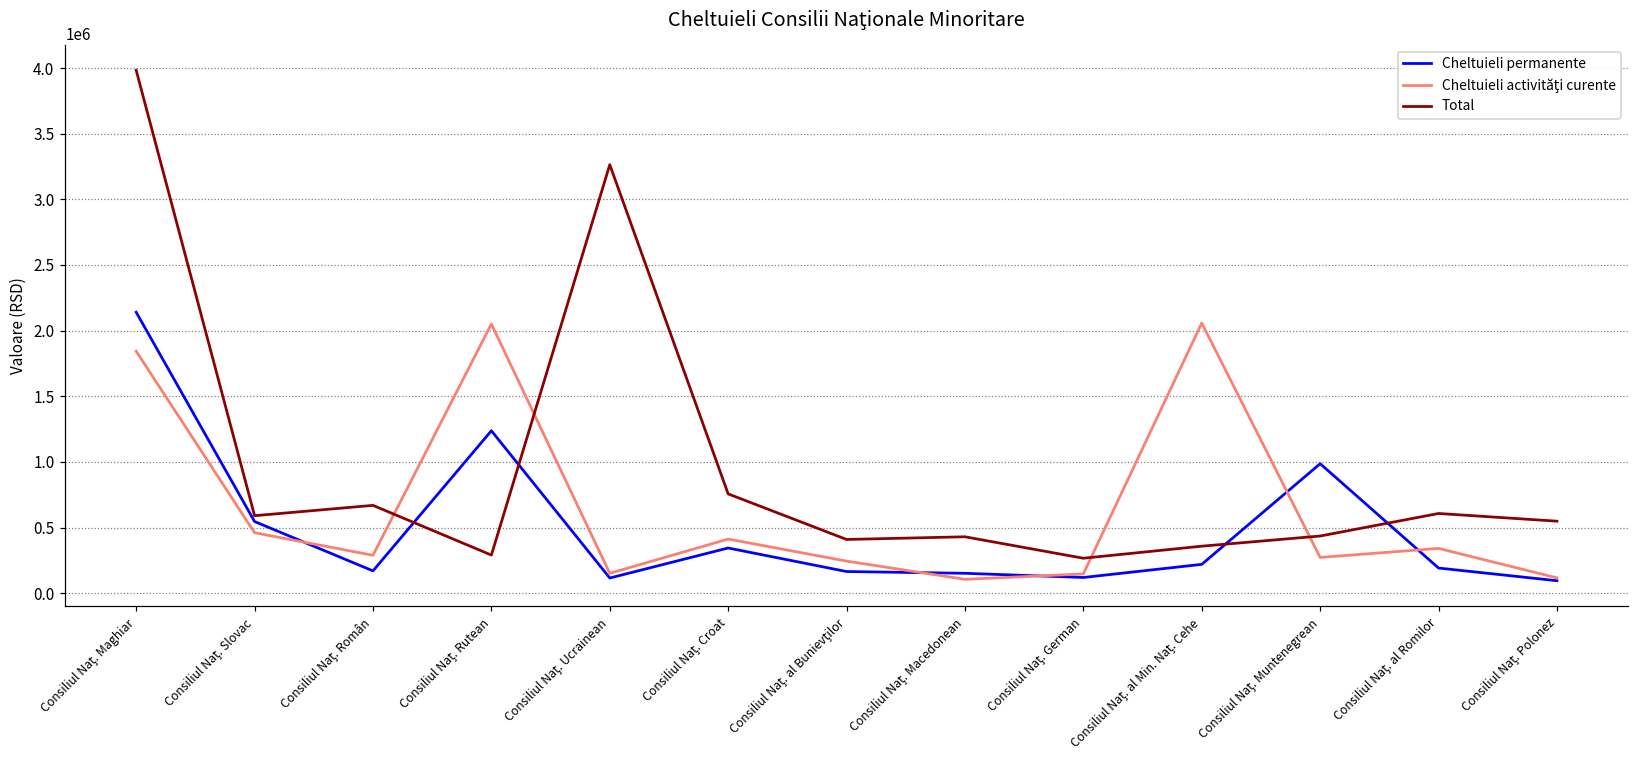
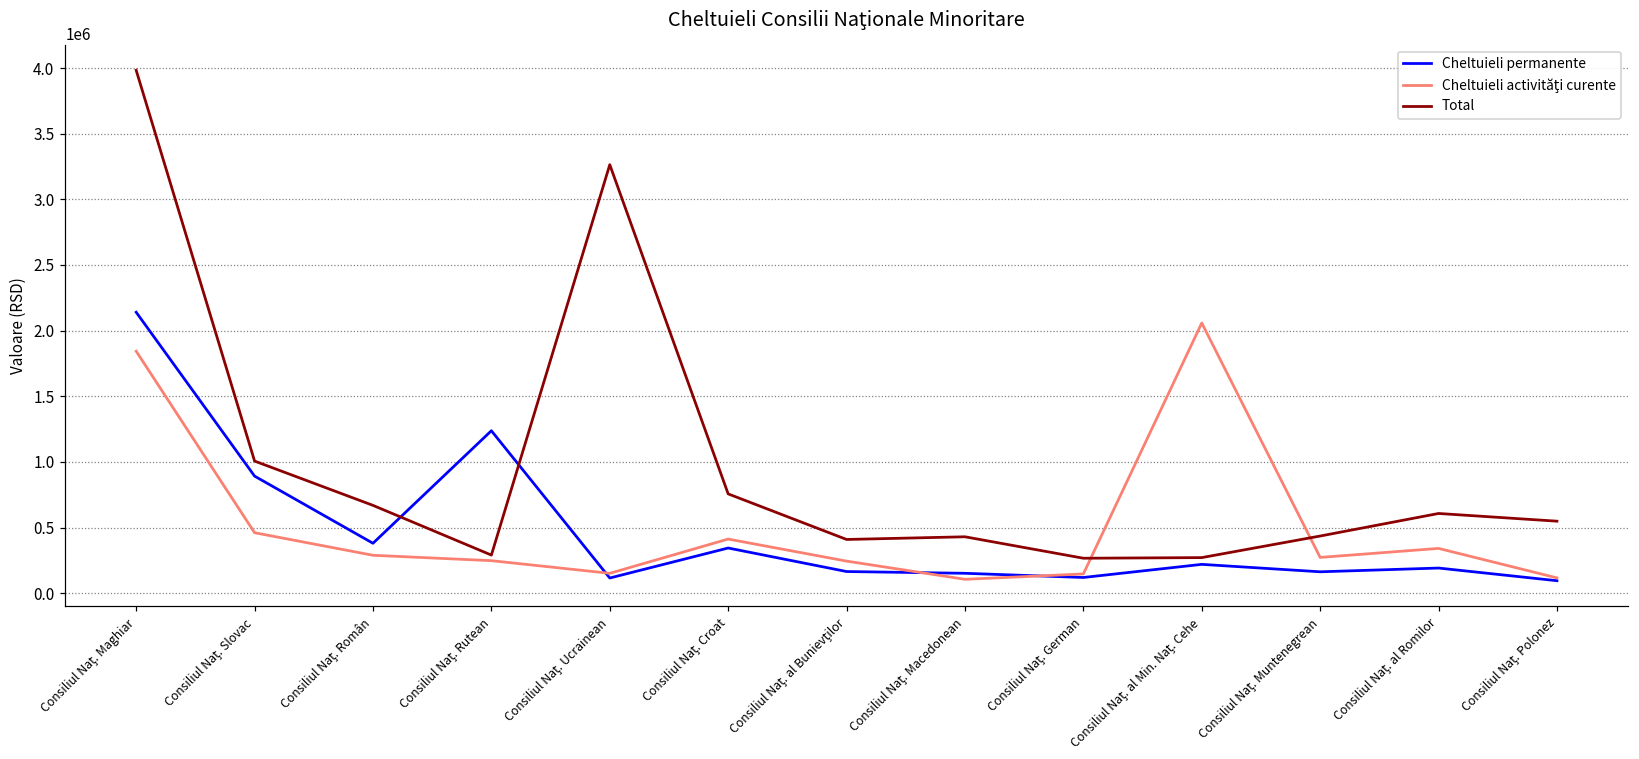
  {
    "Cheltuieli permanente": {
      "Consiliul Naţ. Maghiar": 2140000,
-     "Consiliul Naţ. Slovac": 550000,
-     "Consiliul Naţ. Român": 170000,
+     "Consiliul Naţ. Slovac": 890000,
+     "Consiliul Naţ. Român": 380000,
      "Consiliul Naţ. Rutean": 1240000,
      "Consiliul Naţ. Ucrainean": 120000,
      "Consiliul Naţ. Croat": 340000,
      "Consiliul Naţ. al Bunievţilor": 160000,
      "Consiliul Naţ. Macedonean": 150000,
      "Consiliul Naţ. German": 120000,
      "Consiliul Naţ. al Min. Naţ. Cehe": 220000,
-     "Consiliul Naţ. Muntenegrean": 990000,
+     "Consiliul Naţ. Muntenegrean": 160000,
      "Consiliul Naţ. al Romilor": 190000,
      "Consiliul Naţ. Polonez": 90000
    },
    "Cheltuieli activităţi curente": {
      "Consiliul Naţ. Maghiar": 1840000,
      "Consiliul Naţ. Slovac": 460000,
      "Consiliul Naţ. Român": 290000,
-     "Consiliul Naţ. Rutean": 2050000,
+     "Consiliul Naţ. Rutean": 250000,
      "Consiliul Naţ. Ucrainean": 150000,
      "Consiliul Naţ. Croat": 410000,
      "Consiliul Naţ. al Bunievţilor": 240000,
      "Consiliul Naţ. Macedonean": 110000,
      "Consiliul Naţ. German": 150000,
      "Consiliul Naţ. al Min. Naţ. Cehe": 2060000,
      "Consiliul Naţ. Muntenegrean": 270000,
      "Consiliul Naţ. al Romilor": 340000,
      "Consiliul Naţ. Polonez": 120000
    },
    "Total": {
      "Consiliul Naţ. Maghiar": 3980000,
-     "Consiliul Naţ. Slovac": 590000,
+     "Consiliul Naţ. Slovac": 1010000,
      "Consiliul Naţ. Român": 670000,
      "Consiliul Naţ. Rutean": 290000,
      "Consiliul Naţ. Ucrainean": 3260000,
      "Consiliul Naţ. Croat": 760000,
      "Consiliul Naţ. al Bunievţilor": 410000,
      "Consiliul Naţ. Macedonean": 430000,
      "Consiliul Naţ. German": 270000,
-     "Consiliul Naţ. al Min. Naţ. Cehe": 360000,
+     "Consiliul Naţ. al Min. Naţ. Cehe": 270000,
      "Consiliul Naţ. Muntenegrean": 440000,
      "Consiliul Naţ. al Romilor": 610000,
      "Consiliul Naţ. Polonez": 550000
    }
  }
